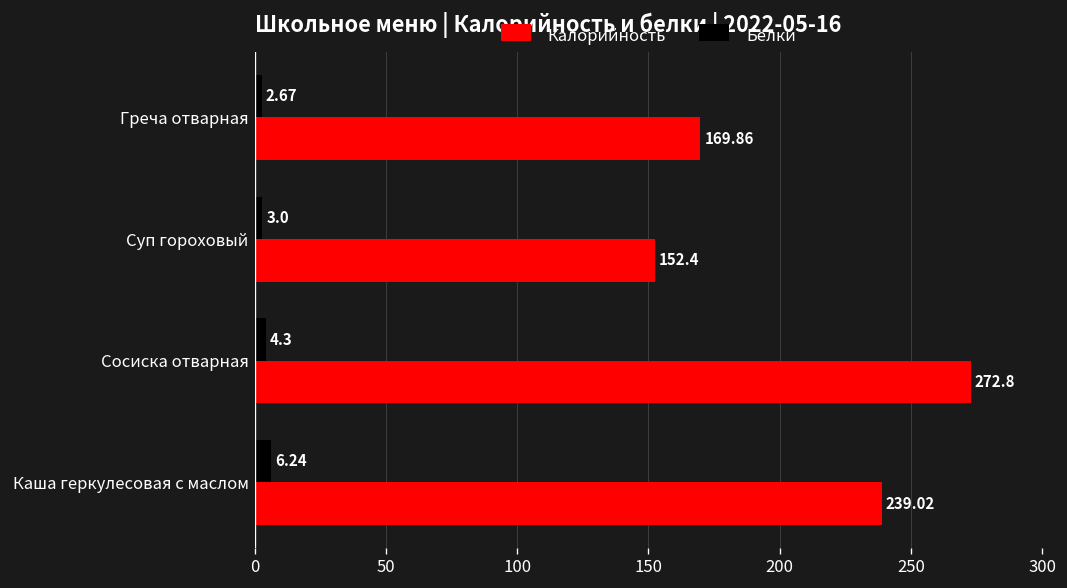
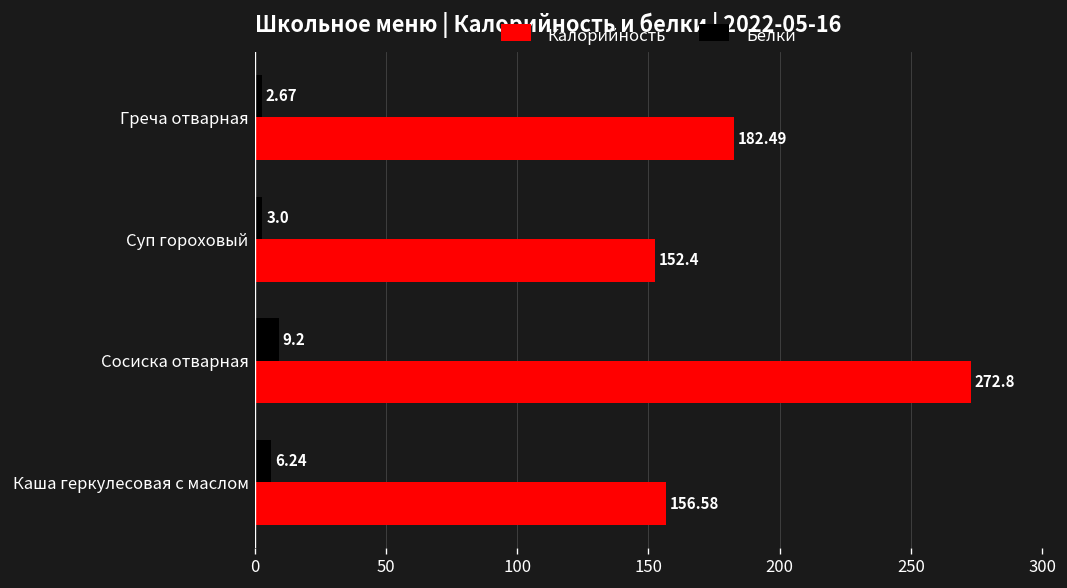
  {
    "Калорийность": {
-     "Греча отварная": 169.86,
+     "Греча отварная": 182.49,
      "Суп гороховый": 152.4,
      "Сосиска отварная": 272.8,
-     "Каша геркулесовая с маслом": 239.02
+     "Каша геркулесовая с маслом": 156.58
    },
    "Белки": {
      "Греча отварная": 2.67,
      "Суп гороховый": 3.0,
-     "Сосиска отварная": 4.3,
+     "Сосиска отварная": 9.2,
      "Каша геркулесовая с маслом": 6.24
    }
  }
